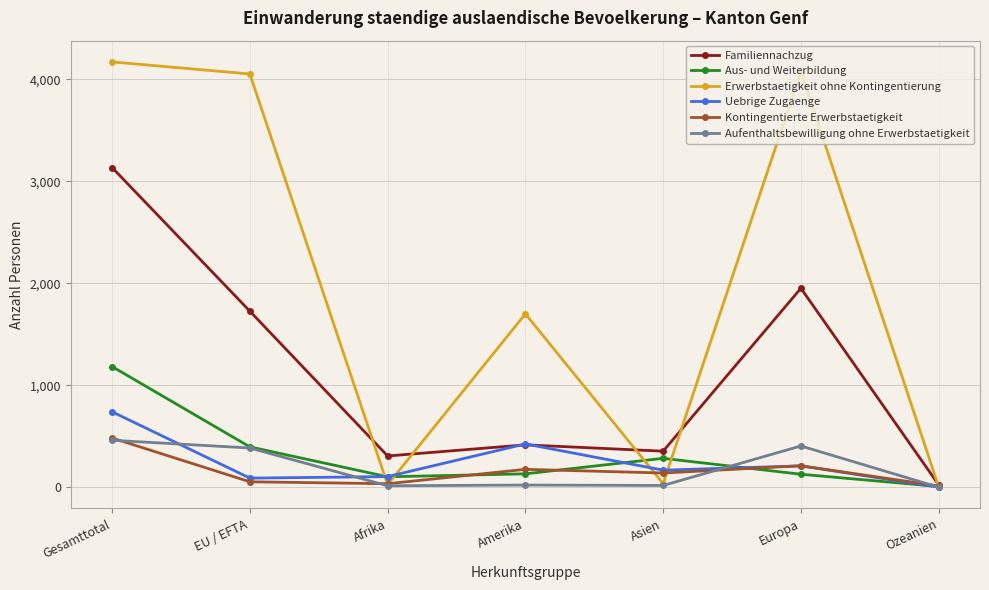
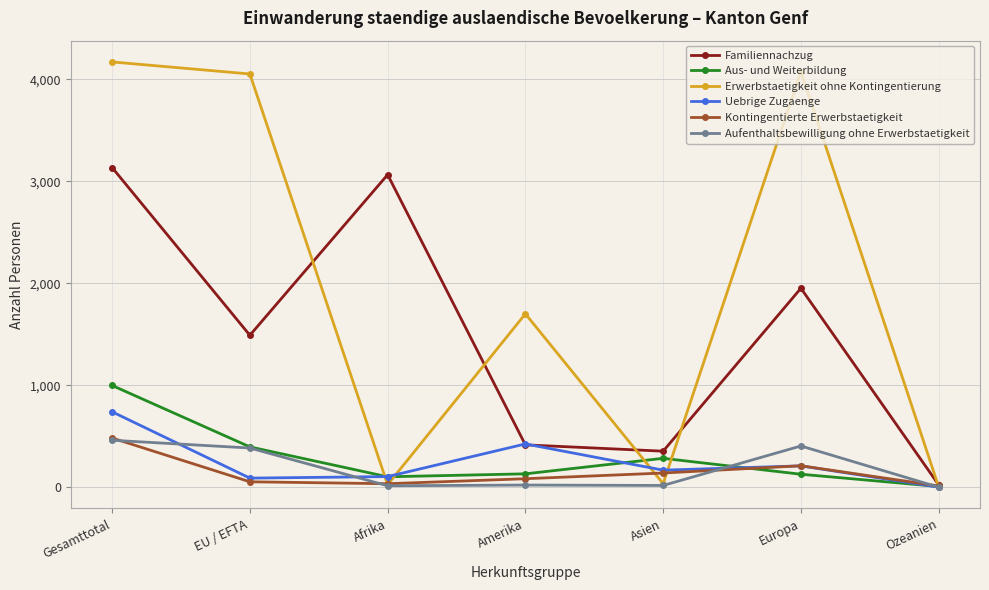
  {
    "Familiennachzug": {
      "Gesamttotal": "3,130",
-     "EU / EFTA": "1,730",
-     "Afrika": "310",
+     "EU / EFTA": "1,490",
+     "Afrika": "3,060",
      "Asien": "350",
      "Europa": "1,950"
    },
    "Aus- und Weiterbildung": {
-     "Gesamttotal": "1,180",
+     "Gesamttotal": "1,000",
      "Amerika": "130",
      "Asien": "280",
      "Europa": "130"
    },
    "Erwerbstaetigkeit ohne Kontingentierung": {
      "Gesamttotal": "4,170",
      "EU / EFTA": "4,050",
      "Amerika": "1,700"
    },
    "Uebrige Zugaenge": {
      "Gesamttotal": "740",
      "EU / EFTA": "90",
      "Asien": "170"
    },
    "Kontingentierte Erwerbstaetigkeit": {
      "EU / EFTA": "50",
-     "Amerika": "180",
+     "Amerika": "80",
      "Asien": "140"
    },
    "Aufenthaltsbewilligung ohne Erwerbstaetigkeit": {
      "Amerika": "20",
      "Europa": "410"
    }
  }
